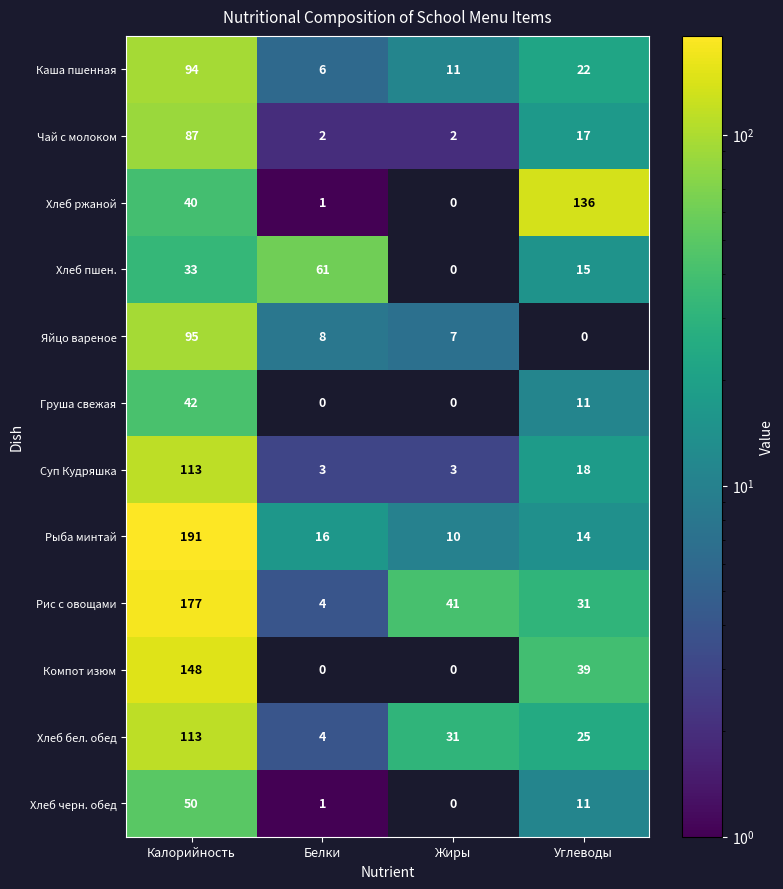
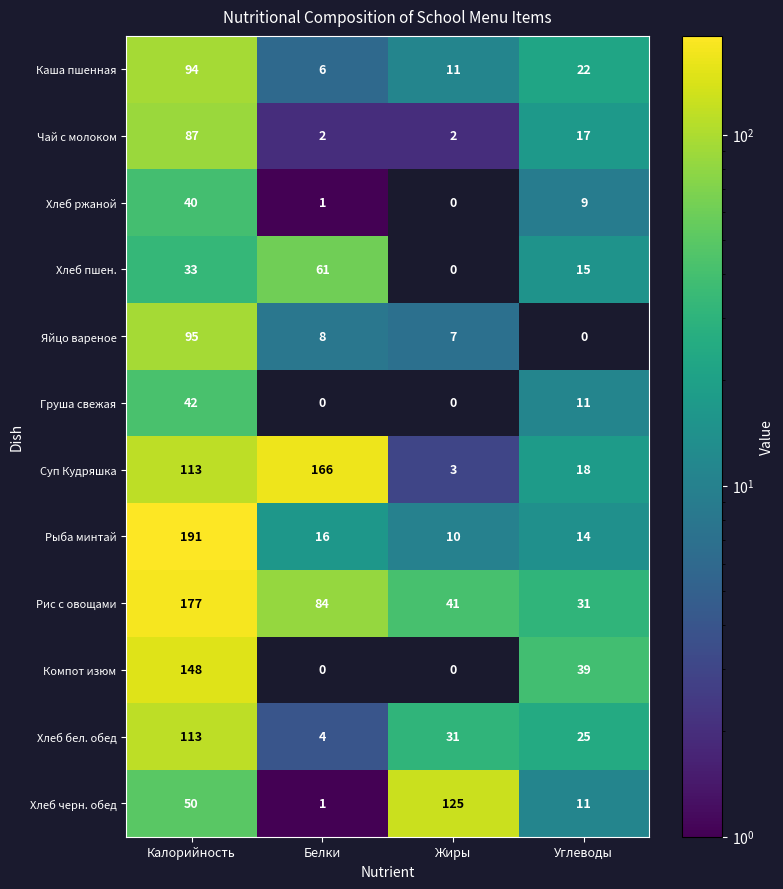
  {
    "Каша пшенная": {
      "Калорийность": 94,
      "Белки": 6,
      "Жиры": 11,
      "Углеводы": 22
    },
    "Чай с молоком": {
      "Калорийность": 87,
      "Белки": 2,
      "Жиры": 2,
      "Углеводы": 17
    },
    "Хлеб ржаной": {
      "Калорийность": 40,
      "Белки": 1,
      "Жиры": 0,
-     "Углеводы": 136
+     "Углеводы": 9
    },
    "Хлеб пшен.": {
      "Калорийность": 33,
      "Белки": 61,
      "Жиры": 0,
      "Углеводы": 15
    },
    "Яйцо вареное": {
      "Калорийность": 95,
      "Белки": 8,
      "Жиры": 7,
      "Углеводы": 0
    },
    "Груша свежая": {
      "Калорийность": 42,
      "Белки": 0,
      "Жиры": 0,
      "Углеводы": 11
    },
    "Суп Кудряшка": {
      "Калорийность": 113,
-     "Белки": 3,
+     "Белки": 166,
      "Жиры": 3,
      "Углеводы": 18
    },
    "Рыба минтай": {
      "Калорийность": 191,
      "Белки": 16,
      "Жиры": 10,
      "Углеводы": 14
    },
    "Рис с овощами": {
      "Калорийность": 177,
-     "Белки": 4,
+     "Белки": 84,
      "Жиры": 41,
      "Углеводы": 31
    },
    "Компот изюм": {
      "Калорийность": 148,
      "Белки": 0,
      "Жиры": 0,
      "Углеводы": 39
    },
    "Хлеб бел. обед": {
      "Калорийность": 113,
      "Белки": 4,
      "Жиры": 31,
      "Углеводы": 25
    },
    "Хлеб черн. обед": {
      "Калорийность": 50,
      "Белки": 1,
-     "Жиры": 0,
+     "Жиры": 125,
      "Углеводы": 11
    }
  }
